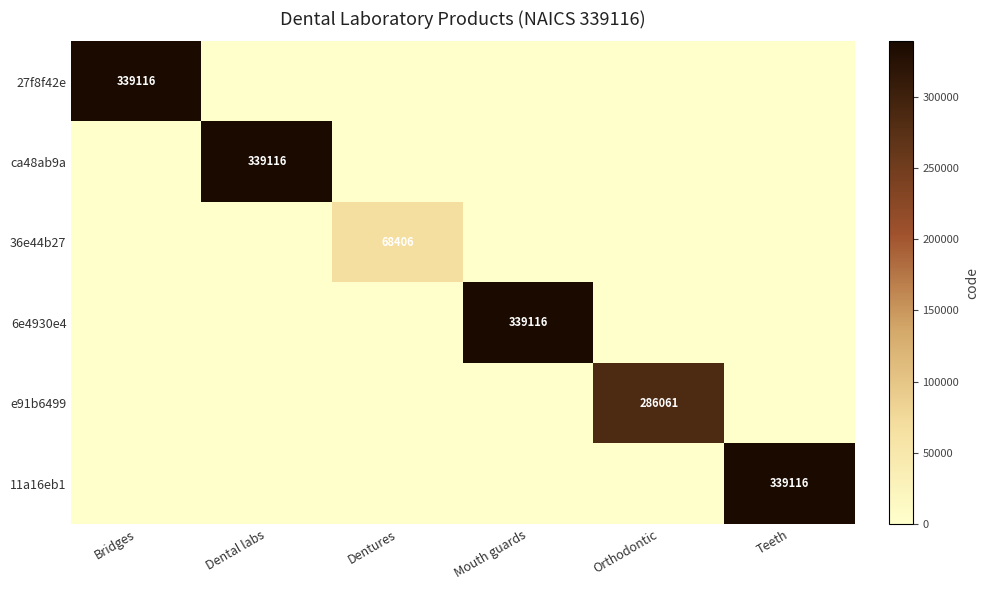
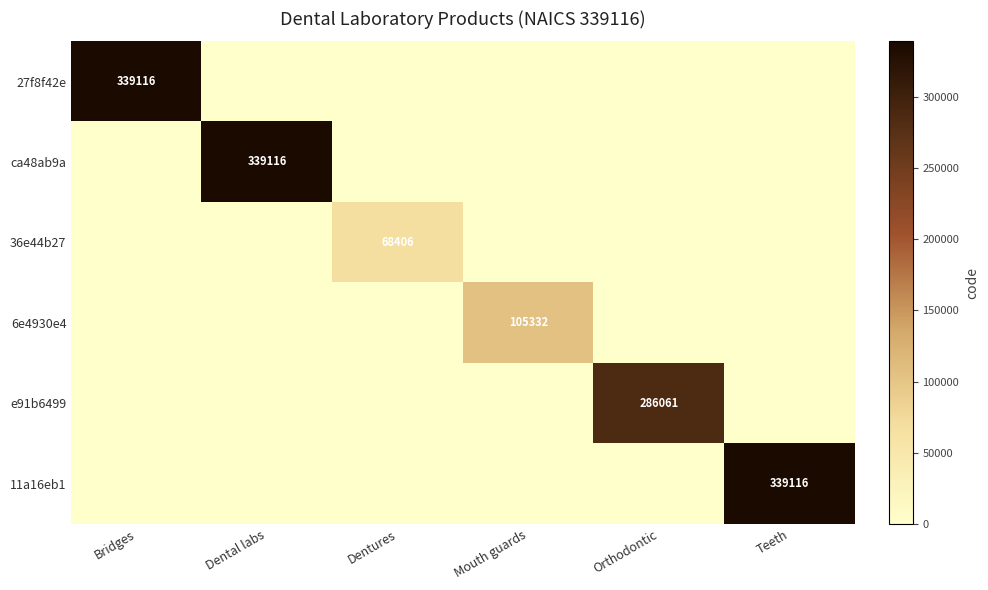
  {
    "27f8f42e": {
      "Bridges": 339116
    },
    "ca48ab9a": {
      "Dental labs": 339116
    },
    "36e44b27": {
      "Dentures": 68406
    },
    "6e4930e4": {
-     "Mouth guards": 339116
+     "Mouth guards": 105332
    },
    "e91b6499": {
      "Orthodontic": 286061
    },
    "11a16eb1": {
      "Teeth": 339116
    }
  }
